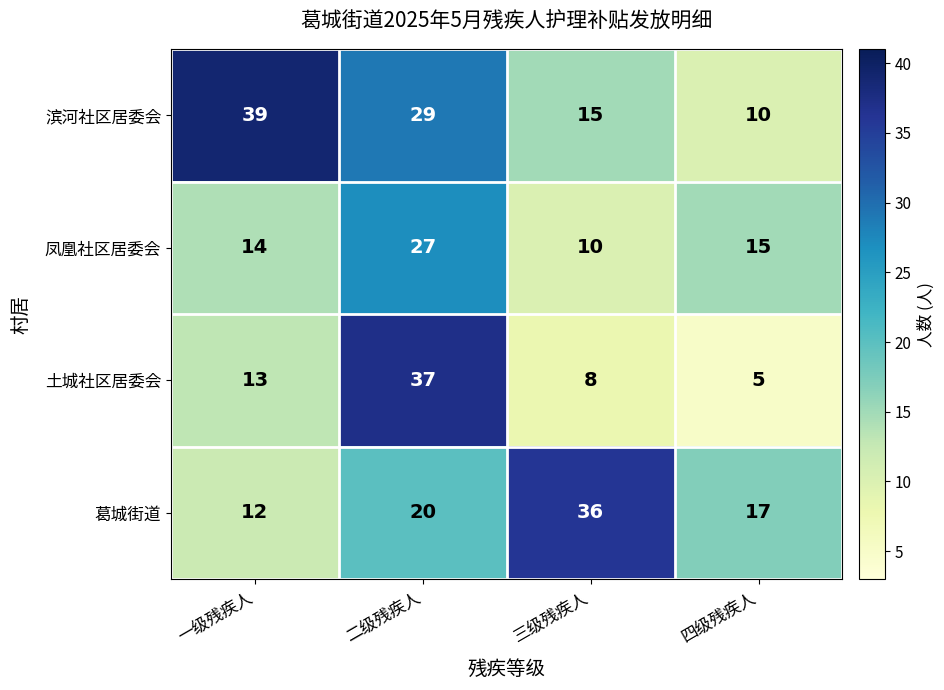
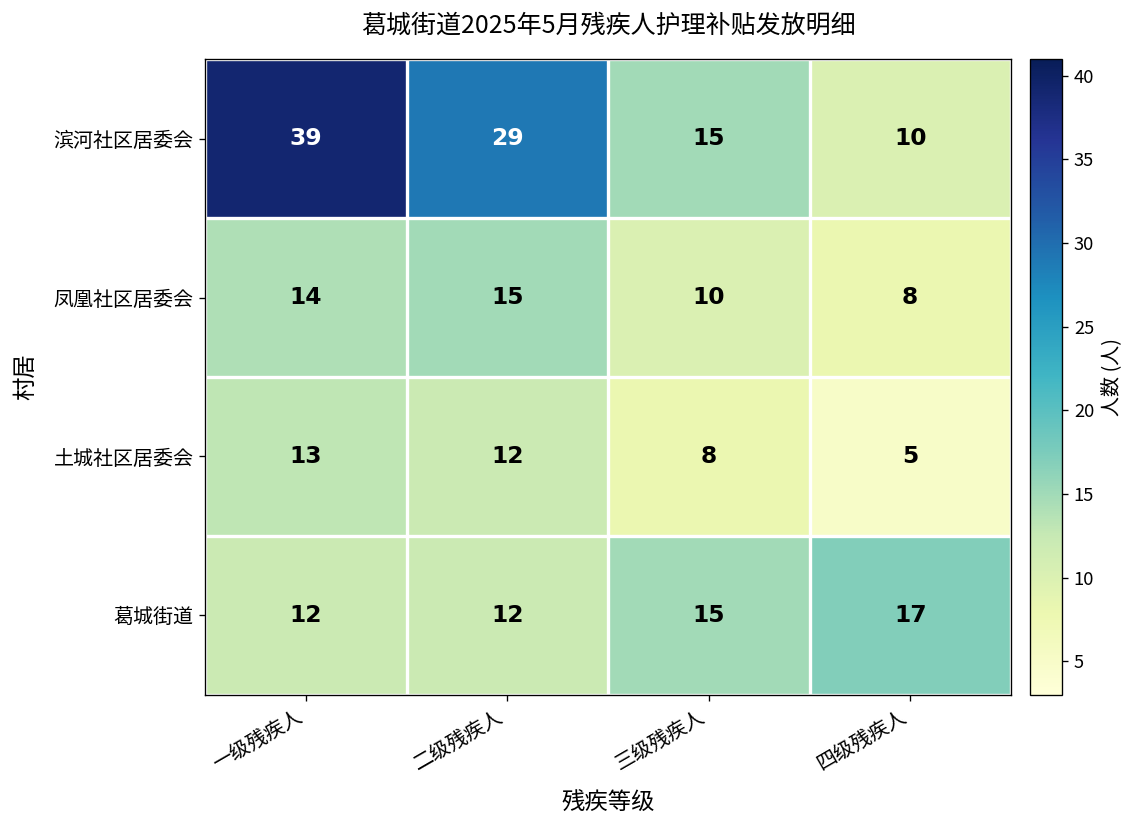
  {
    "滨河社区居委会": {
      "一级残疾人": 39,
      "二级残疾人": 29,
      "三级残疾人": 15,
      "四级残疾人": 10
    },
    "凤凰社区居委会": {
      "一级残疾人": 14,
-     "二级残疾人": 27,
+     "二级残疾人": 15,
      "三级残疾人": 10,
-     "四级残疾人": 15
+     "四级残疾人": 8
    },
    "土城社区居委会": {
      "一级残疾人": 13,
-     "二级残疾人": 37,
+     "二级残疾人": 12,
      "三级残疾人": 8,
      "四级残疾人": 5
    },
    "葛城街道": {
      "一级残疾人": 12,
-     "二级残疾人": 20,
-     "三级残疾人": 36,
+     "二级残疾人": 12,
+     "三级残疾人": 15,
      "四级残疾人": 17
    }
  }
